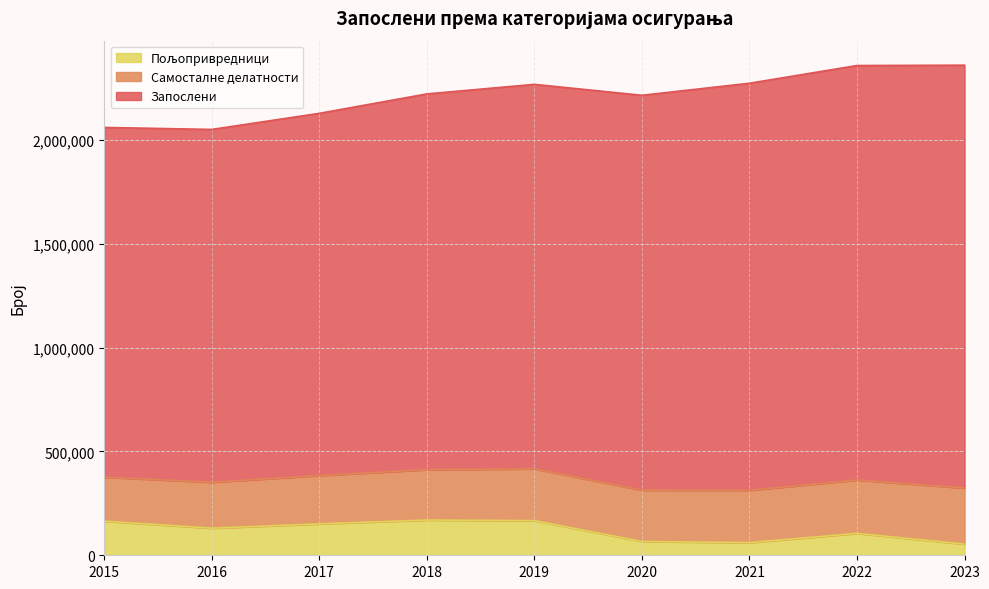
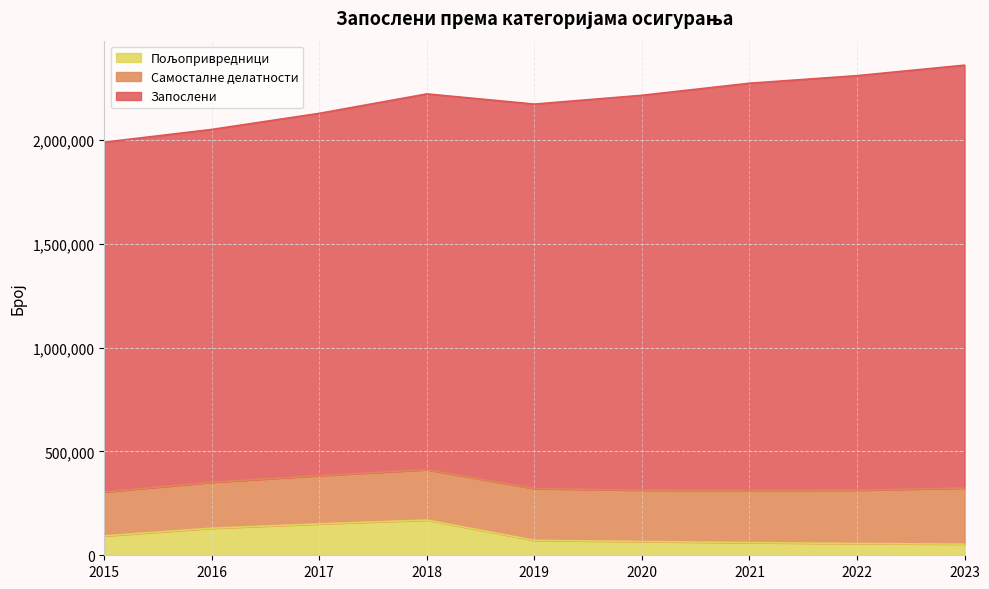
  {
    "Пољопривредници": {
-     "2015": "160,000",
+     "2015": "90,000",
      "2016": "130,000",
      "2017": "150,000",
      "2018": "170,000",
-     "2019": "170,000",
+     "2019": "70,000",
      "2020": "70,000",
      "2021": "60,000",
-     "2022": "110,000",
+     "2022": "60,000",
      "2023": "50,000"
    }
  }
